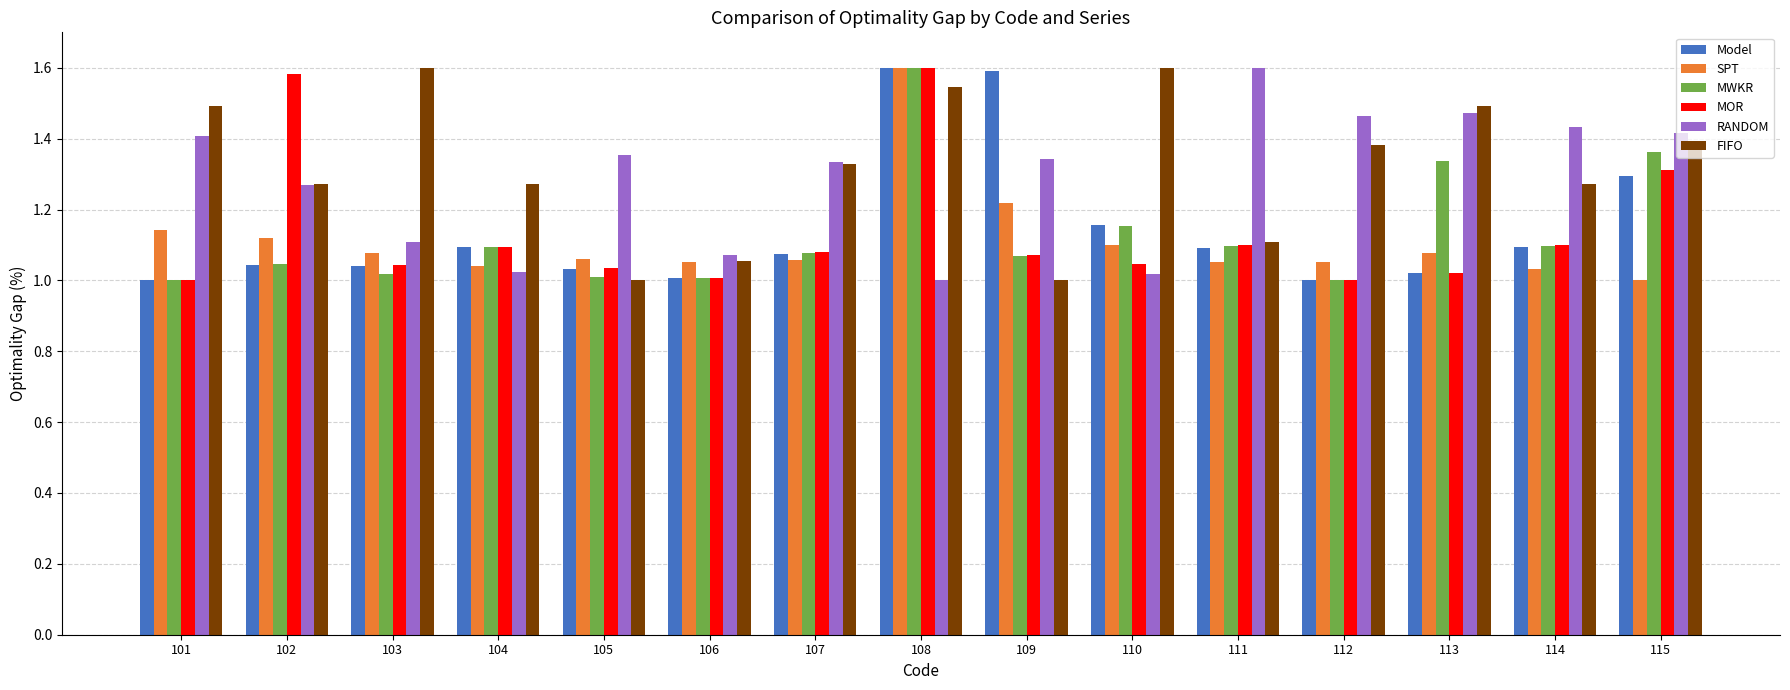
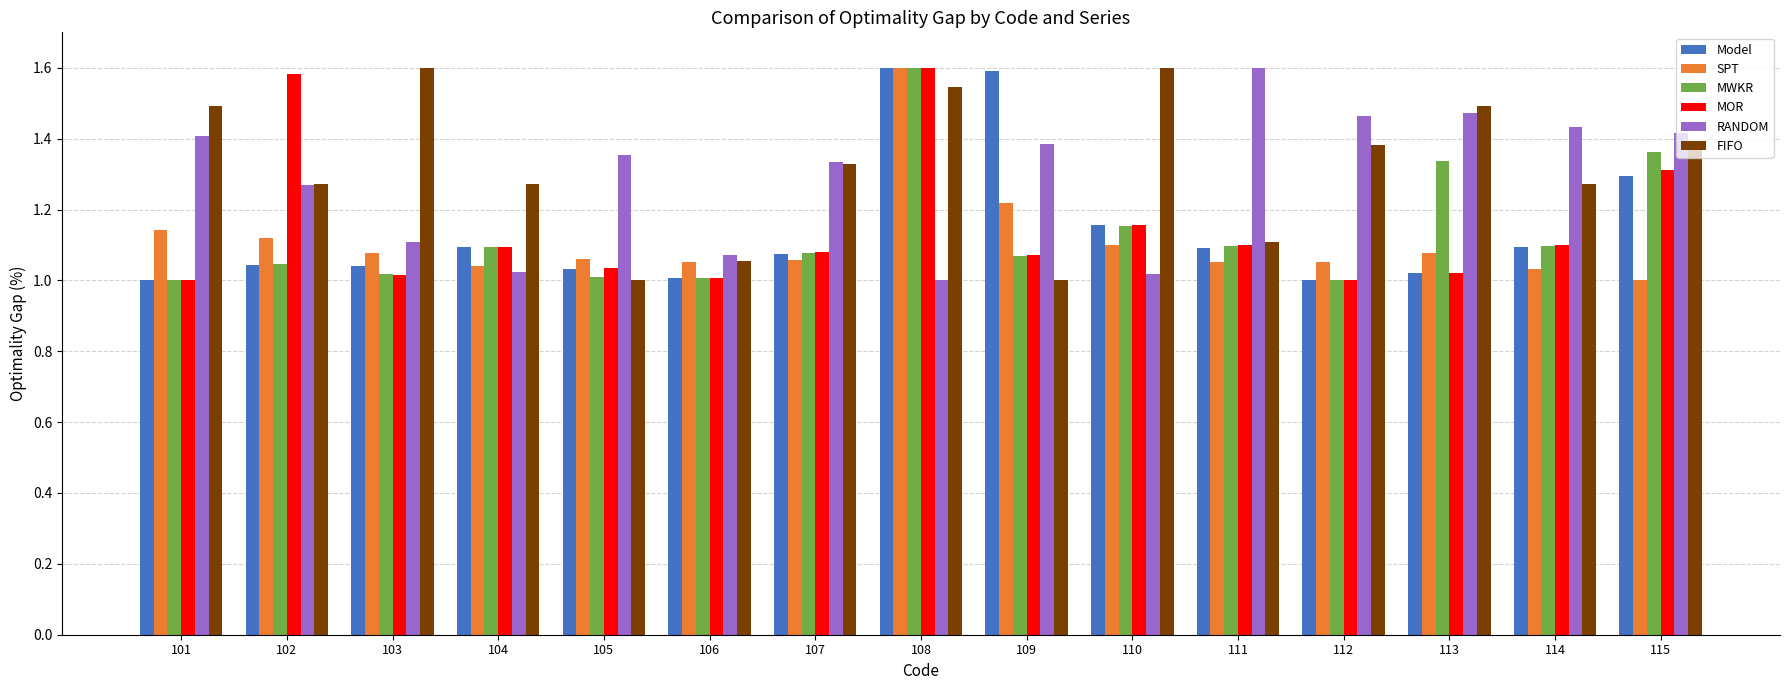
  {
    "Model": {
      "101": 1.00,
      "102": 1.04,
      "103": 1.04,
      "104": 1.09,
      "105": 1.03,
      "106": 1.01,
      "107": 1.07,
      "108": 1.60,
      "109": 1.59,
      "110": 1.16,
      "111": 1.09,
      "112": 1.00,
      "113": 1.02,
      "114": 1.09,
      "115": 1.29
    },
    "SPT": {
      "101": 1.14,
      "102": 1.12,
      "103": 1.08,
      "104": 1.04,
      "105": 1.06,
      "106": 1.05,
      "107": 1.06,
      "108": 1.60,
      "109": 1.22,
      "110": 1.10,
      "111": 1.05,
      "112": 1.05,
      "113": 1.08,
      "114": 1.03,
      "115": 1.00
    },
    "MWKR": {
      "101": 1.00,
      "102": 1.05,
      "103": 1.02,
      "104": 1.10,
      "105": 1.01,
      "106": 1.01,
      "107": 1.08,
      "108": 1.60,
      "109": 1.07,
      "110": 1.15,
      "111": 1.10,
      "112": 1.00,
      "113": 1.34,
      "114": 1.10,
      "115": 1.36
    },
    "MOR": {
      "101": 1.00,
      "102": 1.58,
-     "103": 1.04,
+     "103": 1.01,
      "104": 1.09,
      "105": 1.03,
      "106": 1.01,
      "107": 1.08,
      "108": 1.60,
      "109": 1.07,
-     "110": 1.05,
+     "110": 1.16,
      "111": 1.10,
      "112": 1.00,
      "113": 1.02,
      "114": 1.10,
      "115": 1.31
    },
    "RANDOM": {
      "101": 1.41,
      "102": 1.27,
      "103": 1.11,
      "104": 1.02,
      "105": 1.35,
      "106": 1.07,
      "107": 1.33,
      "108": 1.00,
-     "109": 1.34,
+     "109": 1.38,
      "110": 1.02,
      "111": 1.60,
      "112": 1.46,
      "113": 1.47,
      "114": 1.43
    },
    "FIFO": {
      "101": 1.49,
      "102": 1.27,
      "103": 1.60,
      "104": 1.27,
      "105": 1.00,
      "106": 1.05,
      "107": 1.33,
      "108": 1.55,
      "109": 1.00,
      "110": 1.60,
      "111": 1.11,
      "112": 1.38,
      "113": 1.49,
      "114": 1.27
    }
  }
